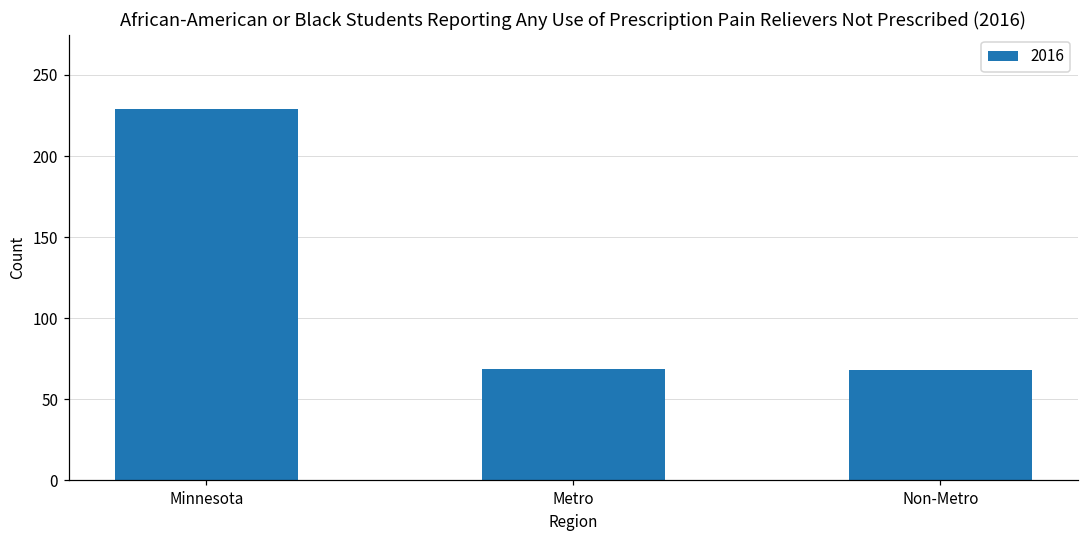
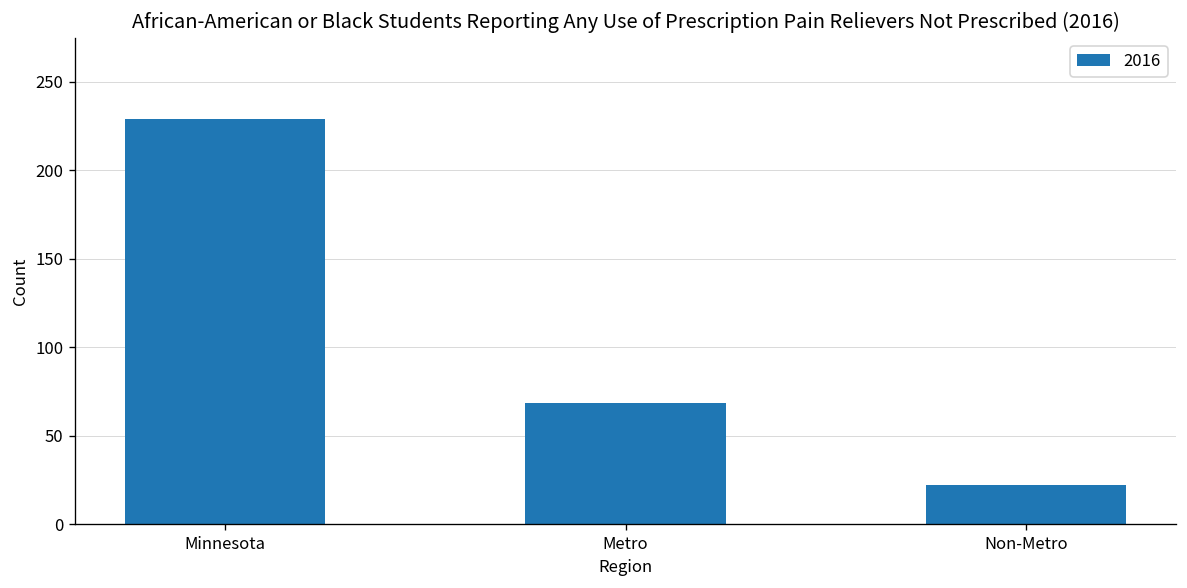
  {
    "Minnesota": 229,
    "Metro": 69,
-   "Non-Metro": 68
+   "Non-Metro": 22
  }
